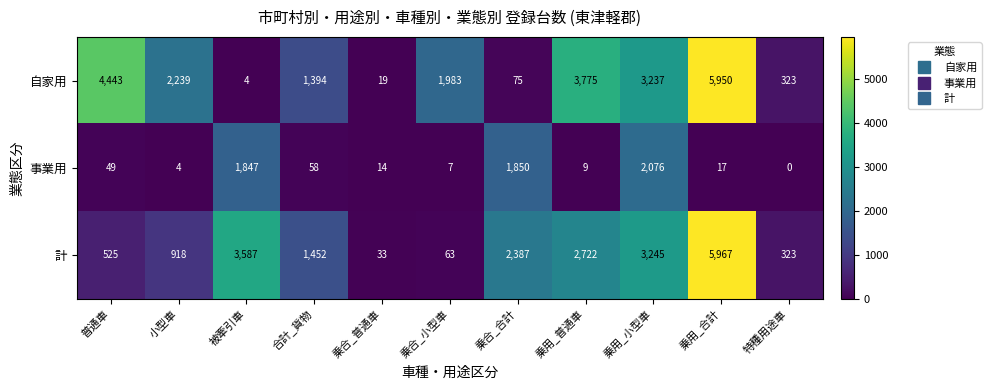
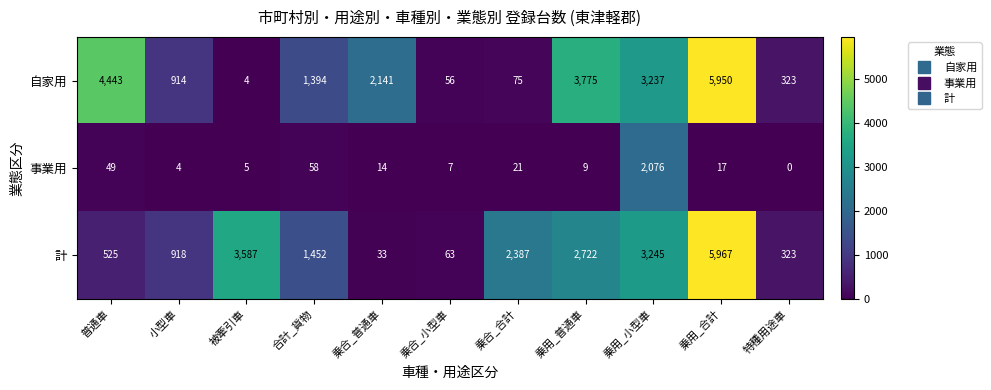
  {
    "自家用": {
      "普通車": "4,443",
-     "小型車": "2,239",
+     "小型車": "914",
      "被牽引車": "4",
      "合計_貨物": "1,394",
-     "乗合_普通車": "19",
-     "乗合_小型車": "1,983",
+     "乗合_普通車": "2,141",
+     "乗合_小型車": "56",
      "乗合_合計": "75",
      "乗用_普通車": "3,775",
      "乗用_小型車": "3,237",
      "乗用_合計": "5,950",
      "特種用途車": "323"
    },
    "事業用": {
      "普通車": "49",
      "小型車": "4",
-     "被牽引車": "1,847",
+     "被牽引車": "5",
      "合計_貨物": "58",
      "乗合_普通車": "14",
      "乗合_小型車": "7",
-     "乗合_合計": "1,850",
+     "乗合_合計": "21",
      "乗用_普通車": "9",
      "乗用_小型車": "2,076",
      "乗用_合計": "17",
      "特種用途車": "0"
    },
    "計": {
      "普通車": "525",
      "小型車": "918",
      "被牽引車": "3,587",
      "合計_貨物": "1,452",
      "乗合_普通車": "33",
      "乗合_小型車": "63",
      "乗合_合計": "2,387",
      "乗用_普通車": "2,722",
      "乗用_小型車": "3,245",
      "乗用_合計": "5,967",
      "特種用途車": "323"
    }
  }
